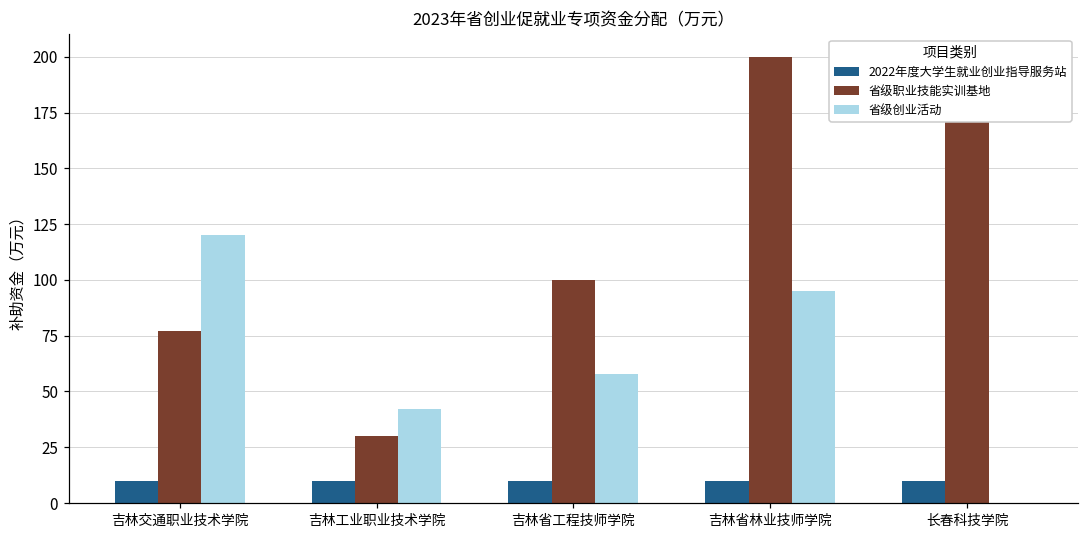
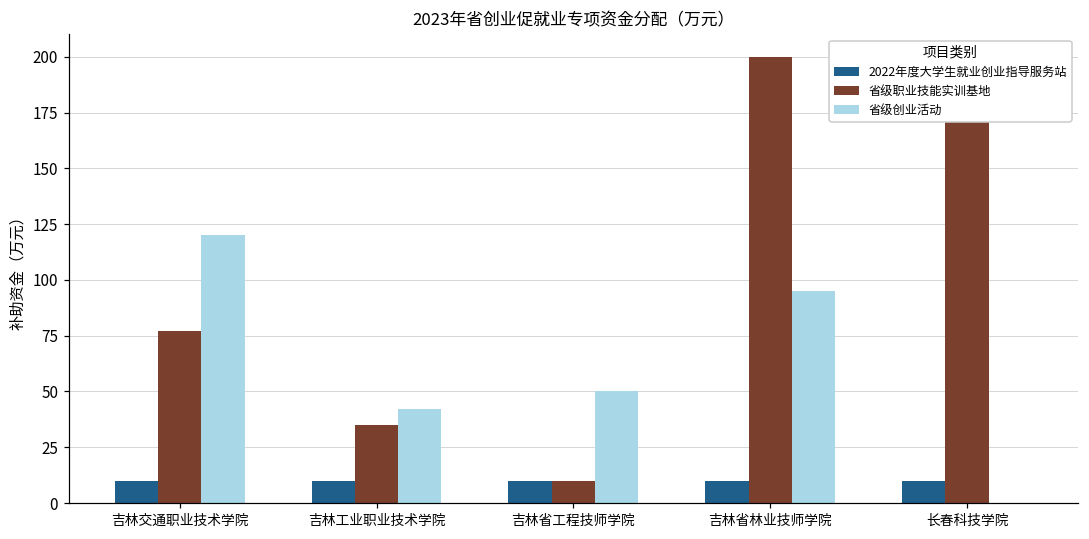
  {
    "2022年度大学生就业创业指导服务站": {
      "吉林交通职业技术学院": 10,
      "吉林工业职业技术学院": 10,
      "吉林省工程技师学院": 10,
      "吉林省林业技师学院": 10,
      "长春科技学院": 10
    },
    "省级职业技能实训基地": {
      "吉林交通职业技术学院": 77,
-     "吉林工业职业技术学院": 30,
-     "吉林省工程技师学院": 100,
+     "吉林工业职业技术学院": 35,
+     "吉林省工程技师学院": 10,
      "吉林省林业技师学院": 200
    },
    "省级创业活动": {
      "吉林交通职业技术学院": 120,
      "吉林工业职业技术学院": 42,
-     "吉林省工程技师学院": 58,
+     "吉林省工程技师学院": 50,
      "吉林省林业技师学院": 95,
      "长春科技学院": 0
    }
  }
